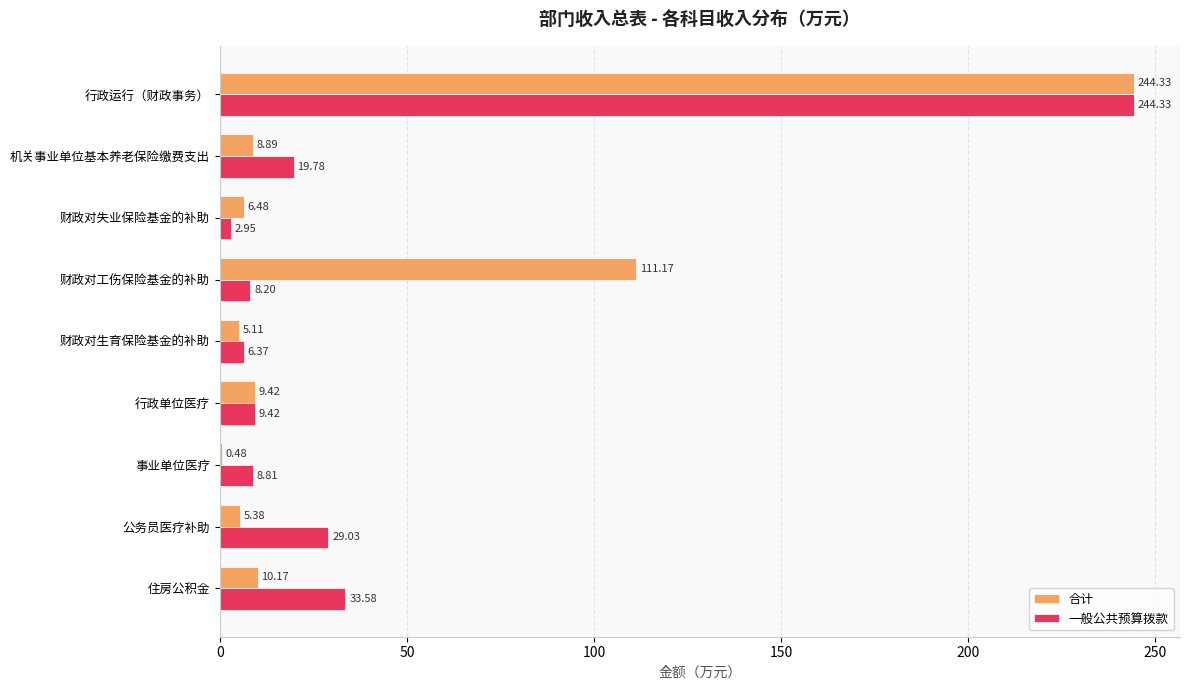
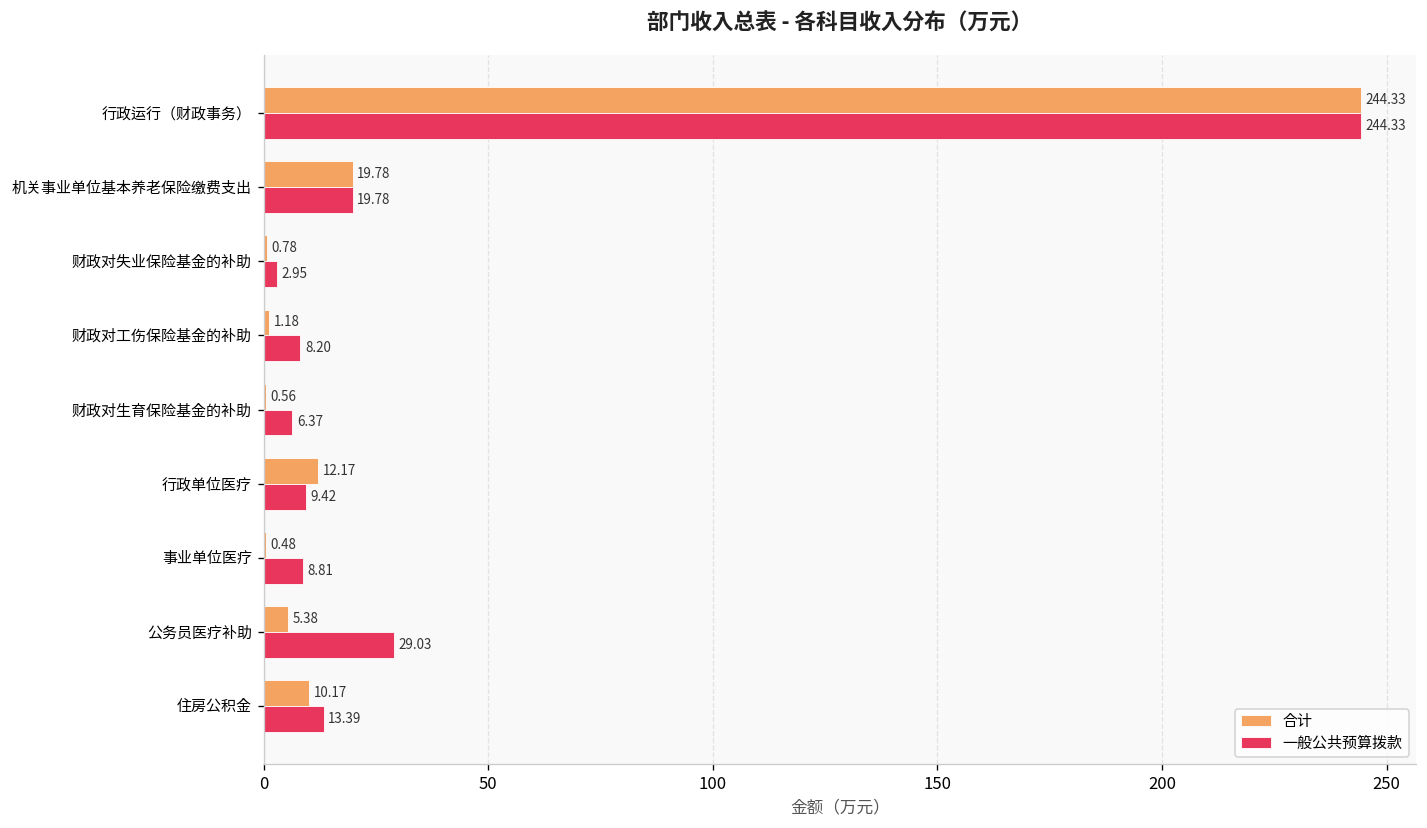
  {
    "合计": {
      "行政运行（财政事务）": 244.33,
-     "机关事业单位基本养老保险缴费支出": 8.89,
-     "财政对失业保险基金的补助": 6.48,
-     "财政对工伤保险基金的补助": 111.17,
-     "财政对生育保险基金的补助": 5.11,
-     "行政单位医疗": 9.42,
+     "机关事业单位基本养老保险缴费支出": 19.78,
+     "财政对失业保险基金的补助": 0.78,
+     "财政对工伤保险基金的补助": 1.18,
+     "财政对生育保险基金的补助": 0.56,
+     "行政单位医疗": 12.17,
      "事业单位医疗": 0.48,
      "公务员医疗补助": 5.38,
      "住房公积金": 10.17
    },
    "一般公共预算拨款": {
      "行政运行（财政事务）": 244.33,
      "机关事业单位基本养老保险缴费支出": 19.78,
      "财政对失业保险基金的补助": 2.95,
      "财政对工伤保险基金的补助": 8.20,
      "财政对生育保险基金的补助": 6.37,
      "行政单位医疗": 9.42,
      "事业单位医疗": 8.81,
      "公务员医疗补助": 29.03,
-     "住房公积金": 33.58
+     "住房公积金": 13.39
    }
  }
